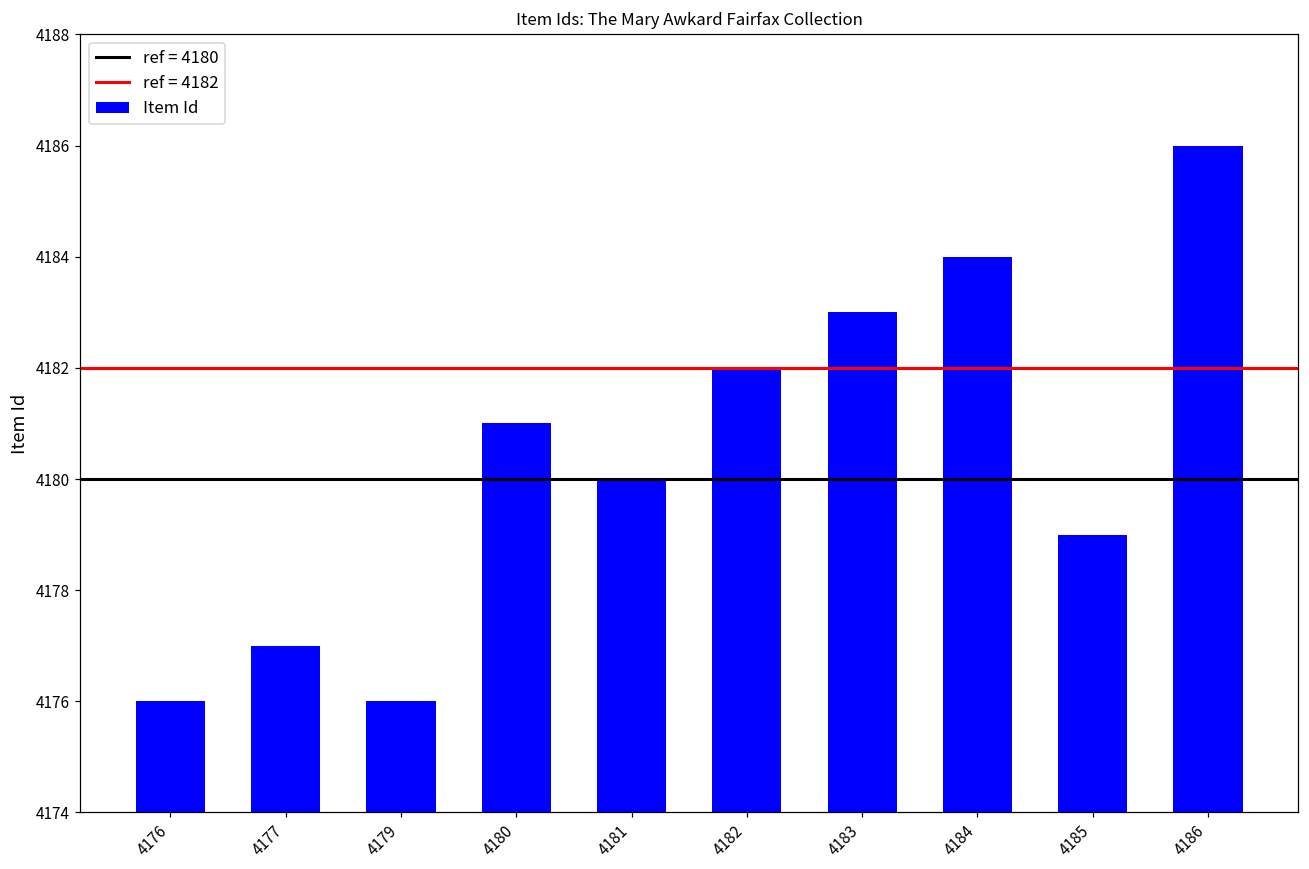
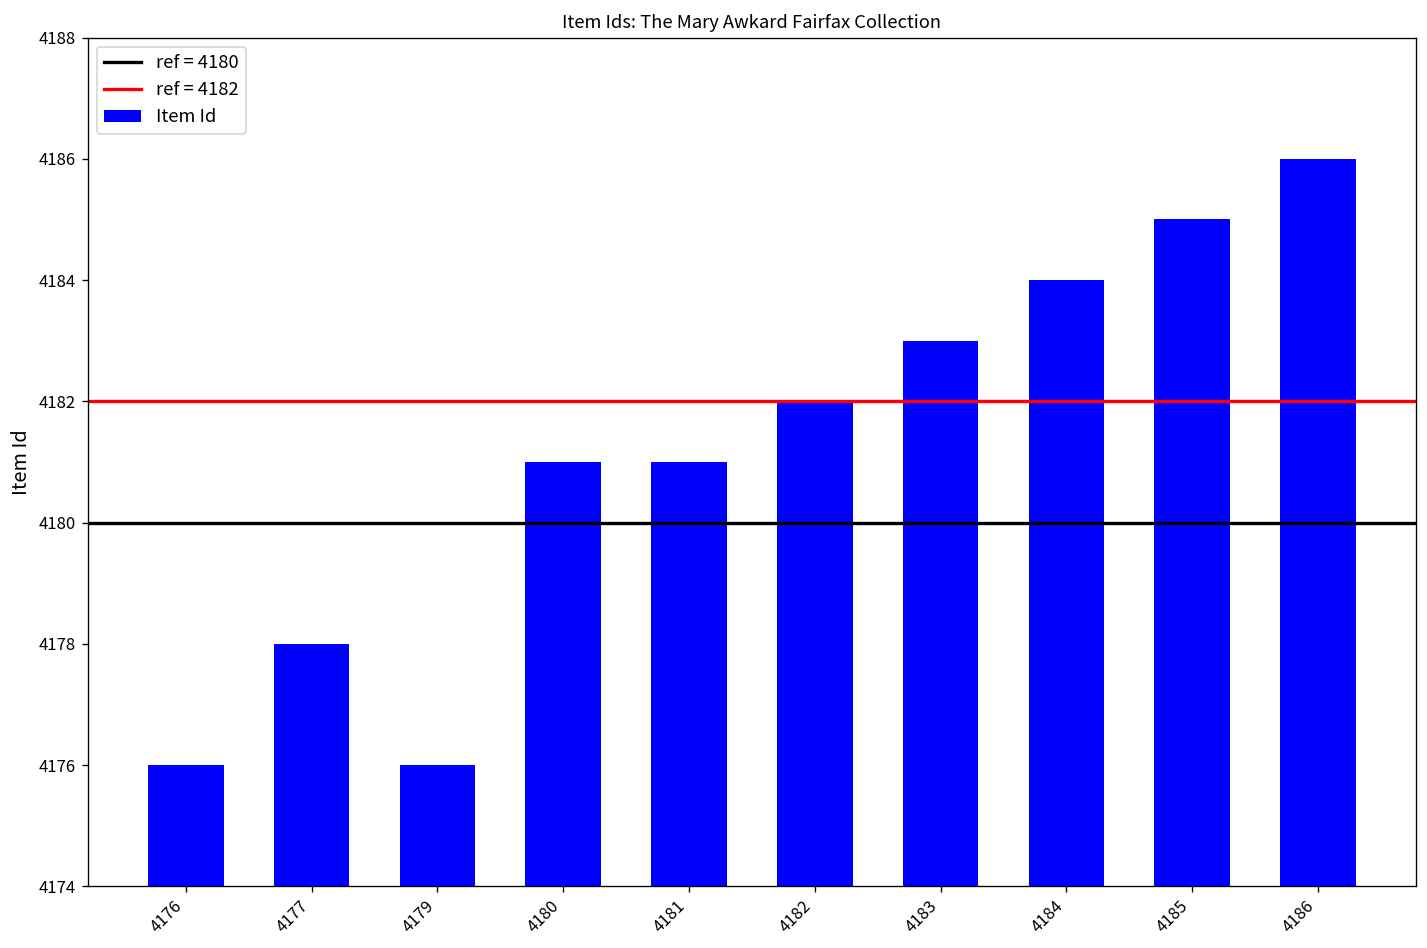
  {
    "4176": 4176,
-   "4177": 4177,
+   "4177": 4178,
    "4179": 4176,
    "4180": 4181,
-   "4181": 4180,
+   "4181": 4181,
    "4182": 4182,
    "4183": 4183,
    "4184": 4184,
-   "4185": 4179,
+   "4185": 4185,
    "4186": 4186
  }
